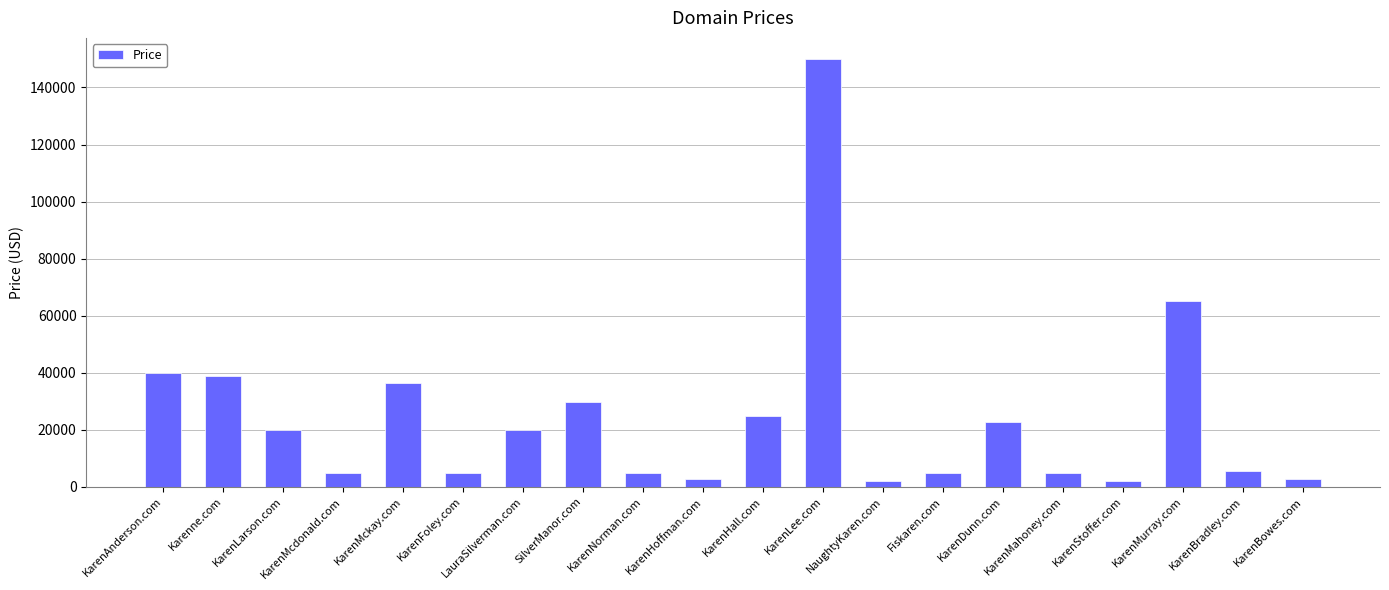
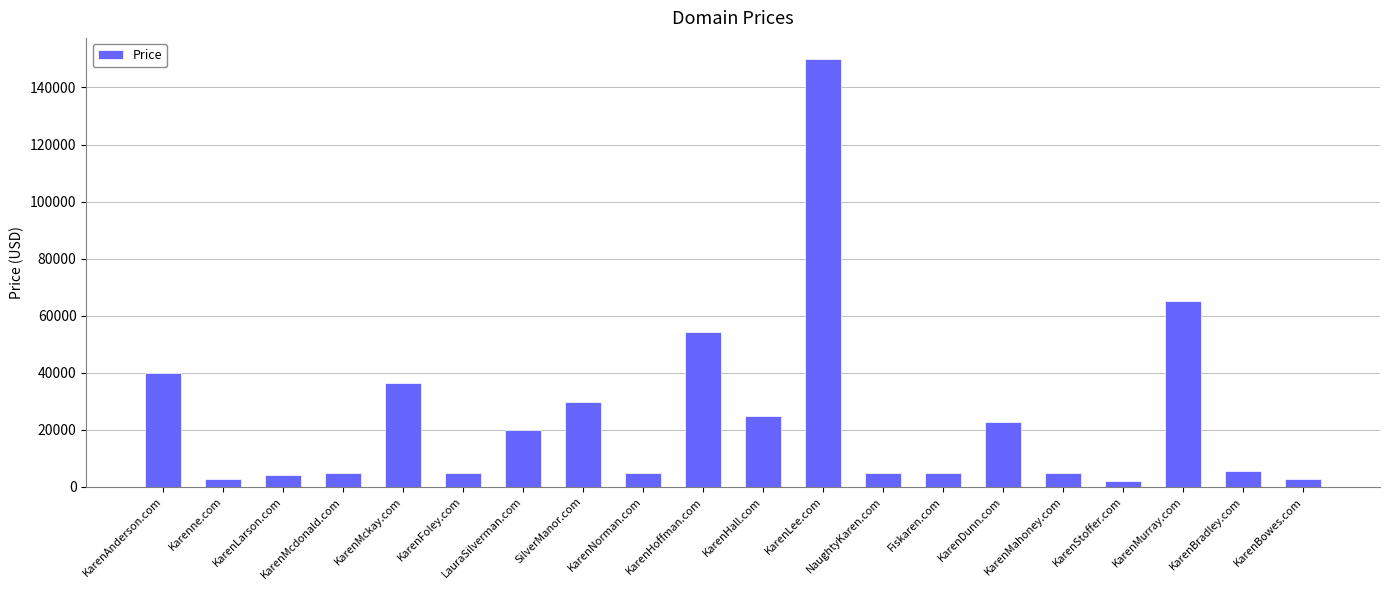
  {
    "KarenAnderson.com": 40000,
-   "Karenne.com": 39000,
-   "KarenLarson.com": 20000,
+   "Karenne.com": 3000,
+   "KarenLarson.com": 4000,
    "KarenMcdonald.com": 5000,
    "KarenMckay.com": 36000,
    "KarenFoley.com": 5000,
    "LauraSilverman.com": 20000,
    "SilverManor.com": 30000,
    "KarenNorman.com": 5000,
-   "KarenHoffman.com": 3000,
+   "KarenHoffman.com": 54000,
    "KarenHall.com": 25000,
    "KarenLee.com": 150000,
-   "NaughtyKaren.com": 2000,
+   "NaughtyKaren.com": 5000,
    "Fiskaren.com": 5000,
    "KarenDunn.com": 23000,
    "KarenMahoney.com": 5000,
    "KarenStoffer.com": 2000,
    "KarenMurray.com": 65000,
    "KarenBradley.com": 6000,
    "KarenBowes.com": 3000
  }
